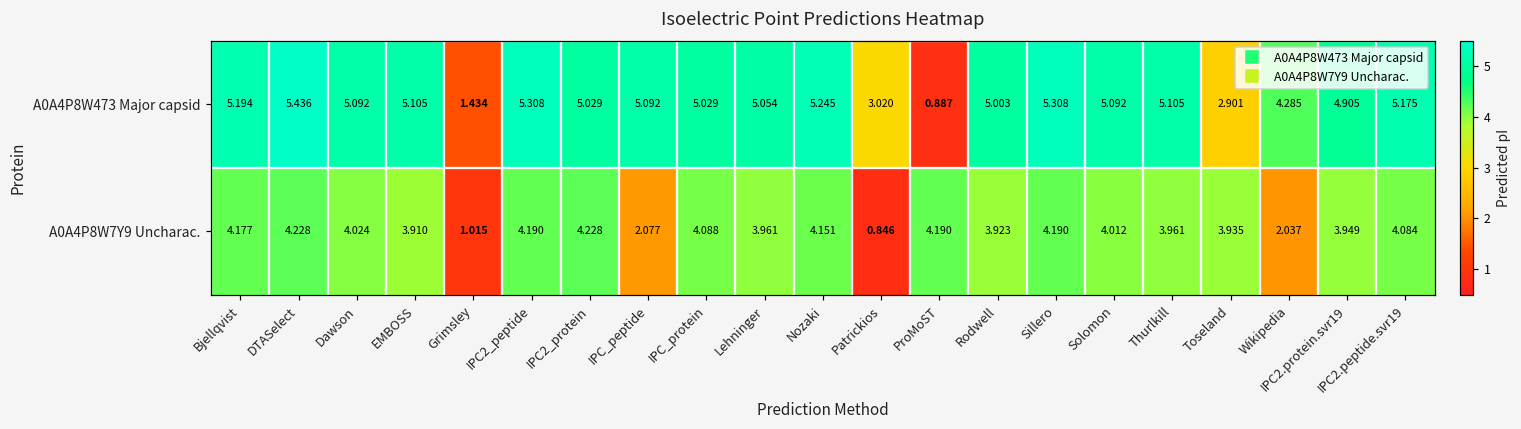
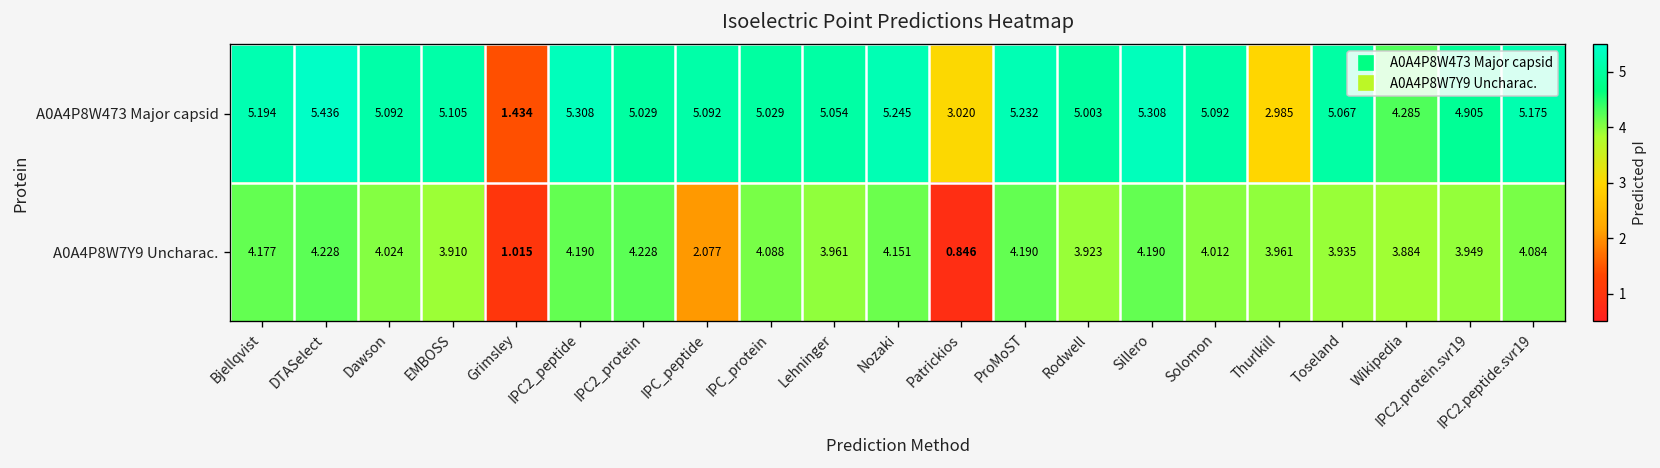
  {
    "A0A4P8W473 Major capsid": {
      "Bjellqvist": 5.194,
      "DTASelect": 5.436,
      "Dawson": 5.092,
      "EMBOSS": 5.105,
      "Grimsley": 1.434,
      "IPC2_peptide": 5.308,
      "IPC2_protein": 5.029,
      "IPC_peptide": 5.092,
      "IPC_protein": 5.029,
      "Lehninger": 5.054,
      "Nozaki": 5.245,
      "Patrickios": 3.020,
-     "ProMoST": 0.887,
+     "ProMoST": 5.232,
      "Rodwell": 5.003,
      "Sillero": 5.308,
      "Solomon": 5.092,
-     "Thurlkill": 5.105,
-     "Toseland": 2.901,
+     "Thurlkill": 2.985,
+     "Toseland": 5.067,
      "Wikipedia": 4.285,
      "IPC2.protein.svr19": 4.905,
      "IPC2.peptide.svr19": 5.175
    },
    "A0A4P8W7Y9 Uncharac.": {
      "Bjellqvist": 4.177,
      "DTASelect": 4.228,
      "Dawson": 4.024,
      "EMBOSS": 3.910,
      "Grimsley": 1.015,
      "IPC2_peptide": 4.190,
      "IPC2_protein": 4.228,
      "IPC_peptide": 2.077,
      "IPC_protein": 4.088,
      "Lehninger": 3.961,
      "Nozaki": 4.151,
      "Patrickios": 0.846,
      "ProMoST": 4.190,
      "Rodwell": 3.923,
      "Sillero": 4.190,
      "Solomon": 4.012,
      "Thurlkill": 3.961,
      "Toseland": 3.935,
-     "Wikipedia": 2.037,
+     "Wikipedia": 3.884,
      "IPC2.protein.svr19": 3.949,
      "IPC2.peptide.svr19": 4.084
    }
  }
